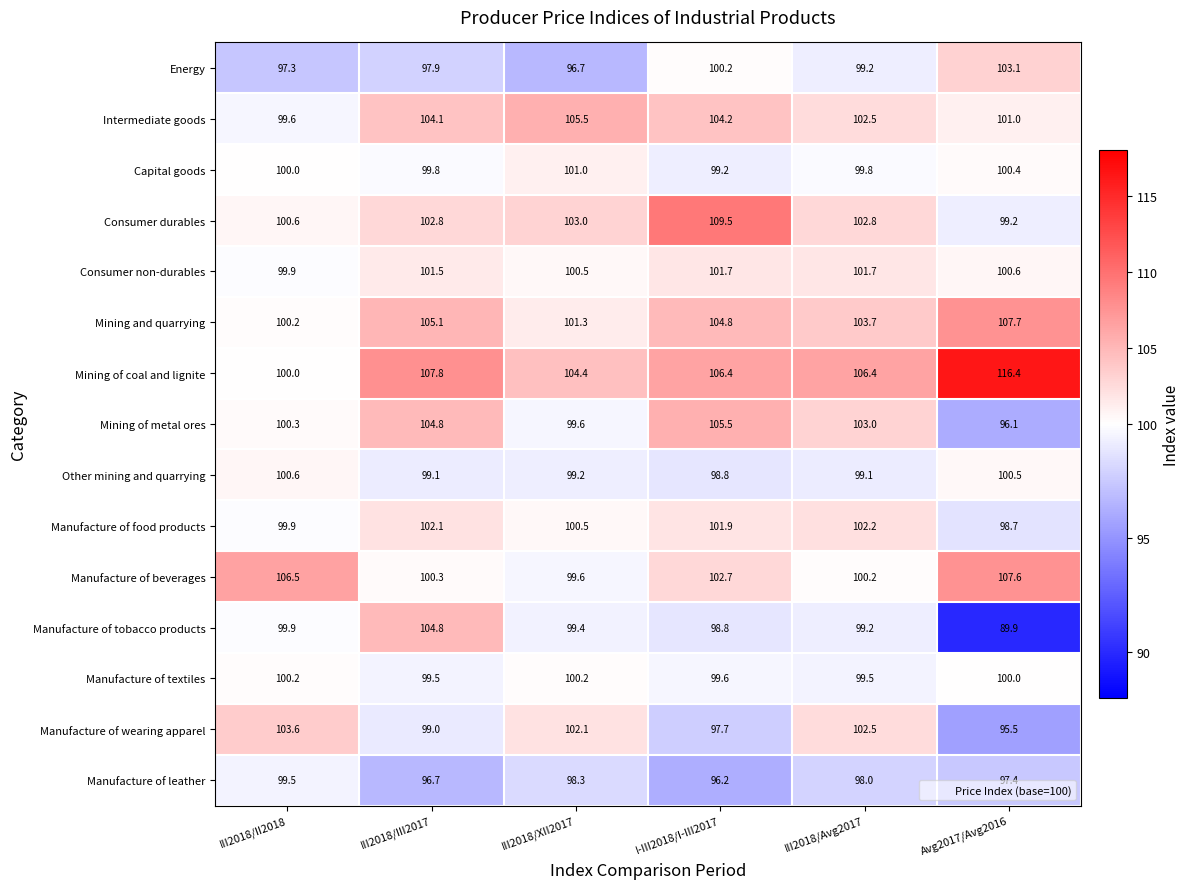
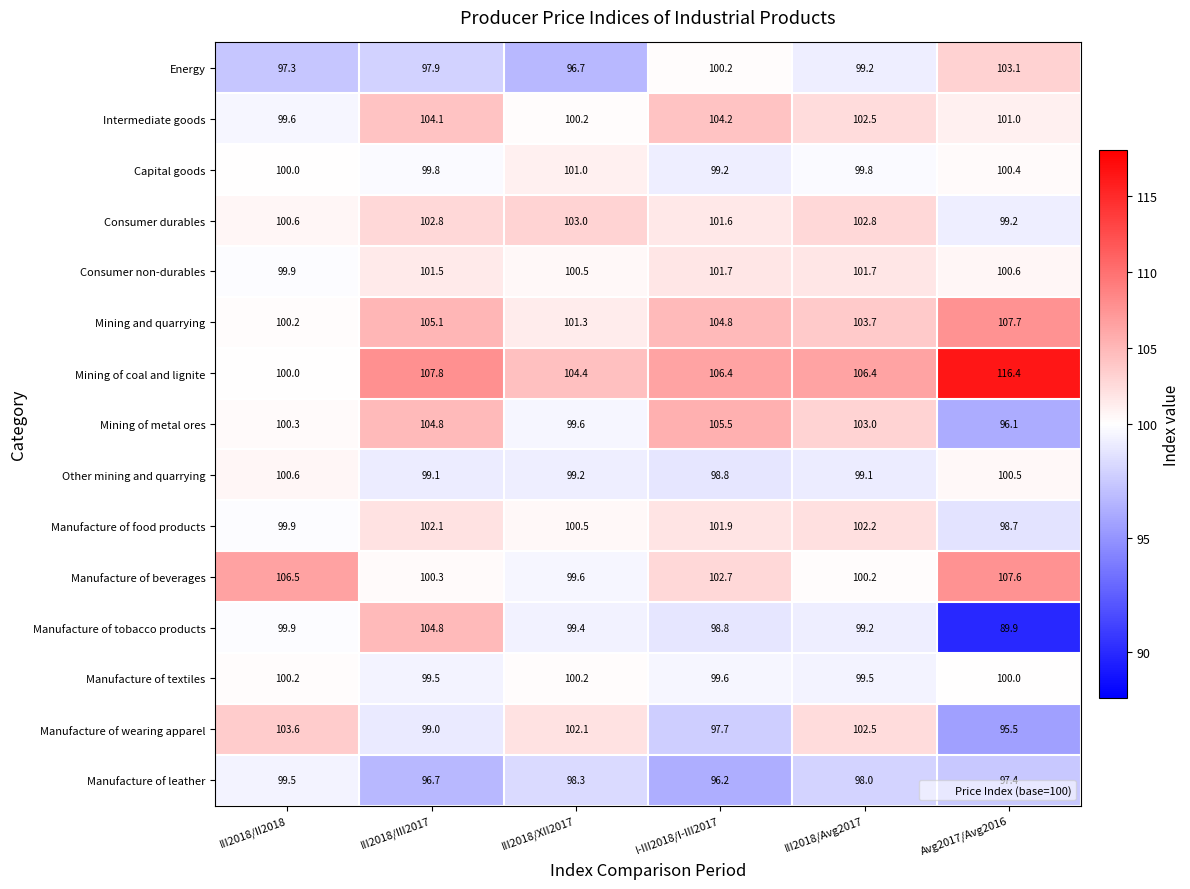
  {
    "Energy": {
      "III2018/II2018": 97.3,
      "III2018/III2017": 97.9,
      "III2018/XII2017": 96.7,
      "I-III2018/I-III2017": 100.2,
      "III2018/Avg2017": 99.2,
      "Avg2017/Avg2016": 103.1
    },
    "Intermediate goods": {
      "III2018/II2018": 99.6,
      "III2018/III2017": 104.1,
-     "III2018/XII2017": 105.5,
+     "III2018/XII2017": 100.2,
      "I-III2018/I-III2017": 104.2,
      "III2018/Avg2017": 102.5,
      "Avg2017/Avg2016": 101.0
    },
    "Capital goods": {
      "III2018/II2018": 100.0,
      "III2018/III2017": 99.8,
      "III2018/XII2017": 101.0,
      "I-III2018/I-III2017": 99.2,
      "III2018/Avg2017": 99.8,
      "Avg2017/Avg2016": 100.4
    },
    "Consumer durables": {
      "III2018/II2018": 100.6,
      "III2018/III2017": 102.8,
      "III2018/XII2017": 103.0,
-     "I-III2018/I-III2017": 109.5,
+     "I-III2018/I-III2017": 101.6,
      "III2018/Avg2017": 102.8,
      "Avg2017/Avg2016": 99.2
    },
    "Consumer non-durables": {
      "III2018/II2018": 99.9,
      "III2018/III2017": 101.5,
      "III2018/XII2017": 100.5,
      "I-III2018/I-III2017": 101.7,
      "III2018/Avg2017": 101.7,
      "Avg2017/Avg2016": 100.6
    },
    "Mining and quarrying": {
      "III2018/II2018": 100.2,
      "III2018/III2017": 105.1,
      "III2018/XII2017": 101.3,
      "I-III2018/I-III2017": 104.8,
      "III2018/Avg2017": 103.7,
      "Avg2017/Avg2016": 107.7
    },
    "Mining of coal and lignite": {
      "III2018/II2018": 100.0,
      "III2018/III2017": 107.8,
      "III2018/XII2017": 104.4,
      "I-III2018/I-III2017": 106.4,
      "III2018/Avg2017": 106.4,
      "Avg2017/Avg2016": 116.4
    },
    "Mining of metal ores": {
      "III2018/II2018": 100.3,
      "III2018/III2017": 104.8,
      "III2018/XII2017": 99.6,
      "I-III2018/I-III2017": 105.5,
      "III2018/Avg2017": 103.0,
      "Avg2017/Avg2016": 96.1
    },
    "Other mining and quarrying": {
      "III2018/II2018": 100.6,
      "III2018/III2017": 99.1,
      "III2018/XII2017": 99.2,
      "I-III2018/I-III2017": 98.8,
      "III2018/Avg2017": 99.1,
      "Avg2017/Avg2016": 100.5
    },
    "Manufacture of food products": {
      "III2018/II2018": 99.9,
      "III2018/III2017": 102.1,
      "III2018/XII2017": 100.5,
      "I-III2018/I-III2017": 101.9,
      "III2018/Avg2017": 102.2,
      "Avg2017/Avg2016": 98.7
    },
    "Manufacture of beverages": {
      "III2018/II2018": 106.5,
      "III2018/III2017": 100.3,
      "III2018/XII2017": 99.6,
      "I-III2018/I-III2017": 102.7,
      "III2018/Avg2017": 100.2,
      "Avg2017/Avg2016": 107.6
    },
    "Manufacture of tobacco products": {
      "III2018/II2018": 99.9,
      "III2018/III2017": 104.8,
      "III2018/XII2017": 99.4,
      "I-III2018/I-III2017": 98.8,
      "III2018/Avg2017": 99.2,
      "Avg2017/Avg2016": 89.9
    },
    "Manufacture of textiles": {
      "III2018/II2018": 100.2,
      "III2018/III2017": 99.5,
      "III2018/XII2017": 100.2,
      "I-III2018/I-III2017": 99.6,
      "III2018/Avg2017": 99.5,
      "Avg2017/Avg2016": 100.0
    },
    "Manufacture of wearing apparel": {
      "III2018/II2018": 103.6,
      "III2018/III2017": 99.0,
      "III2018/XII2017": 102.1,
      "I-III2018/I-III2017": 97.7,
      "III2018/Avg2017": 102.5,
      "Avg2017/Avg2016": 95.5
    },
    "Manufacture of leather": {
      "III2018/II2018": 99.5,
      "III2018/III2017": 96.7,
      "III2018/XII2017": 98.3,
      "I-III2018/I-III2017": 96.2,
      "III2018/Avg2017": 98.0
    }
  }
